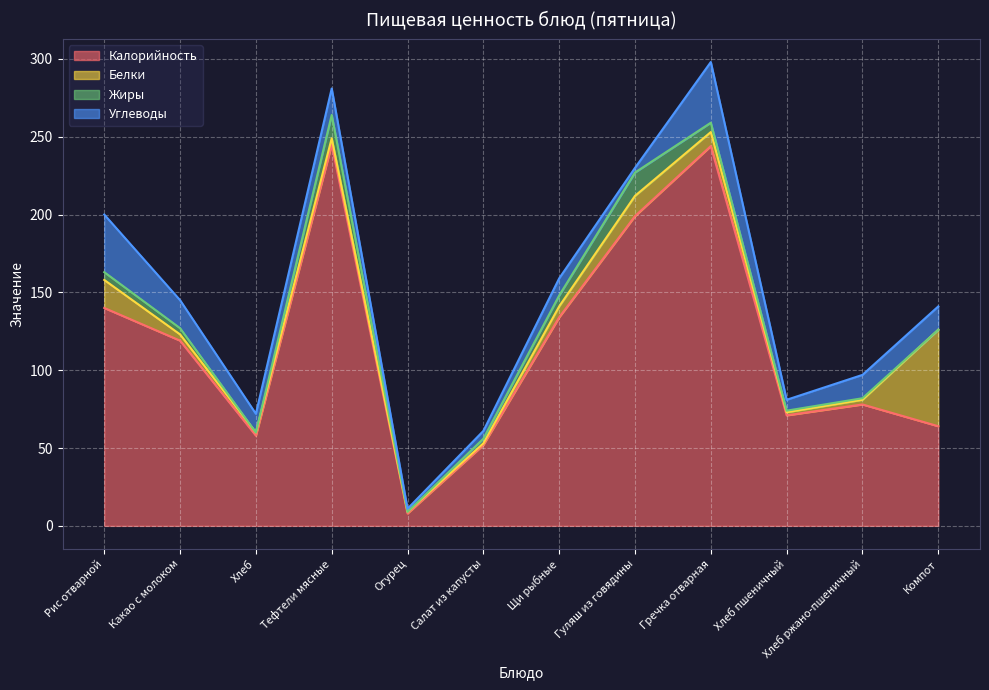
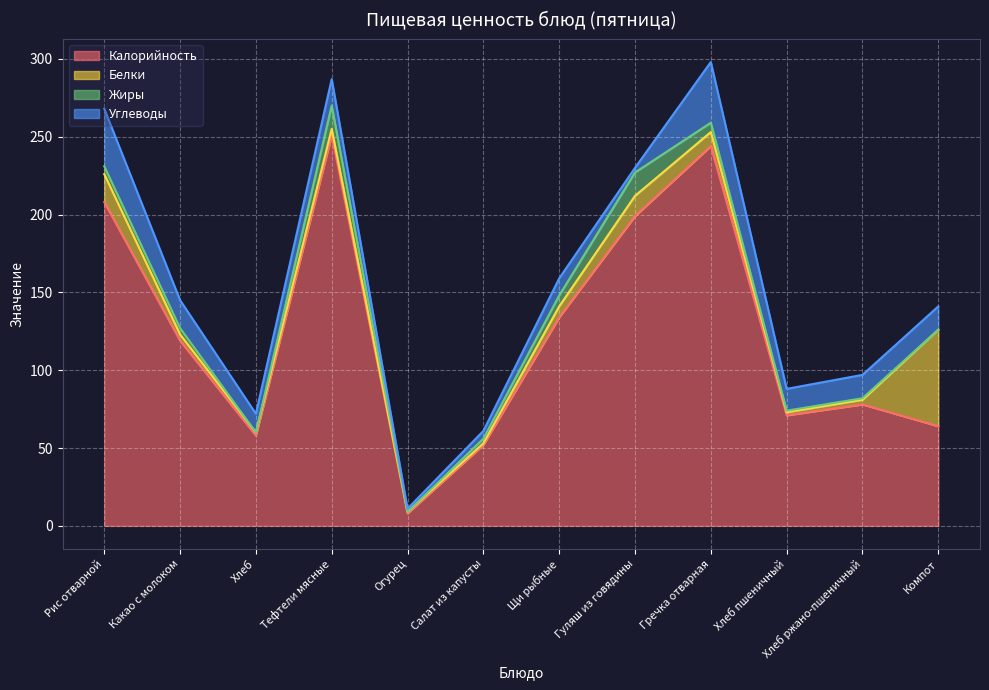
  {
    "Калорийность": {
-     "Рис отварной": 140,
+     "Рис отварной": 208,
      "Какао с молоком": 119,
      "Хлеб": 58,
-     "Тефтели мясные": 245,
+     "Тефтели мясные": 251,
      "Щи рыбные": 134,
      "Гуляш из говядины": 199,
      "Гречка отварная": 244,
      "Хлеб пшеничный": 71,
      "Хлеб ржано-пшеничный": 78,
      "Компот": 64
    },
    "Белки": {
      "Рис отварной": 18,
      "Какао с молоком": 4,
      "Тефтели мясные": 4,
      "Щи рыбные": 7,
      "Гуляш из говядины": 13,
      "Гречка отварная": 9
    },
    "Жиры": {
      "Рис отварной": 5,
      "Какао с молоком": 4,
      "Тефтели мясные": 15,
      "Салат из капусты": 3,
      "Щи рыбные": 7,
      "Гуляш из говядины": 15,
      "Гречка отварная": 6
    },
    "Углеводы": {
      "Какао с молоком": 18,
      "Хлеб": 12,
      "Тефтели мясные": 17,
      "Огурец": 2,
      "Салат из капусты": 5,
      "Щи рыбные": 11,
      "Гуляш из говядины": 3,
      "Гречка отварная": 39,
-     "Хлеб пшеничный": 7,
+     "Хлеб пшеничный": 14,
      "Хлеб ржано-пшеничный": 15,
      "Компот": 15
    }
  }
